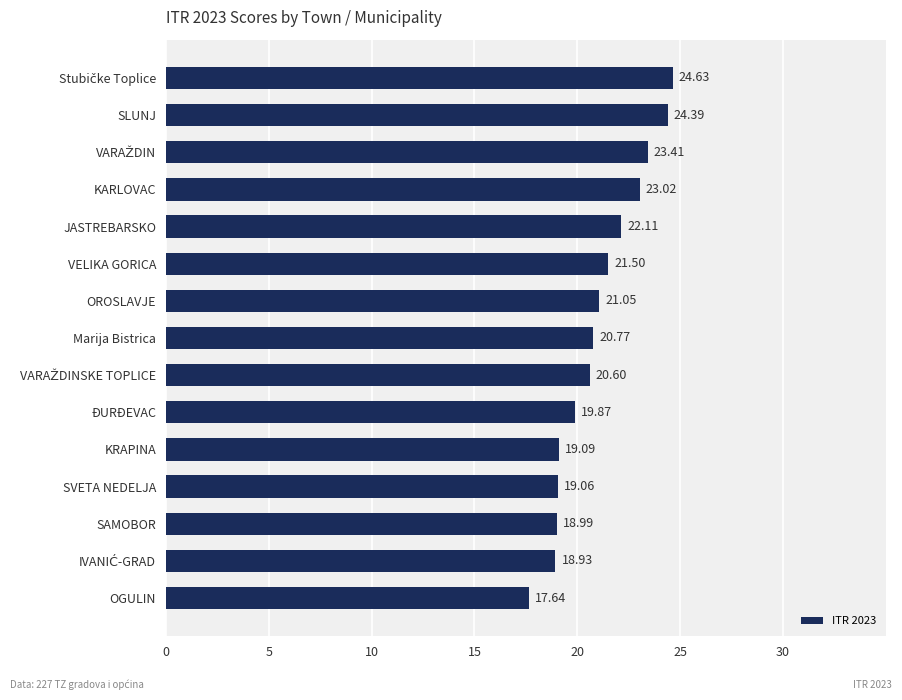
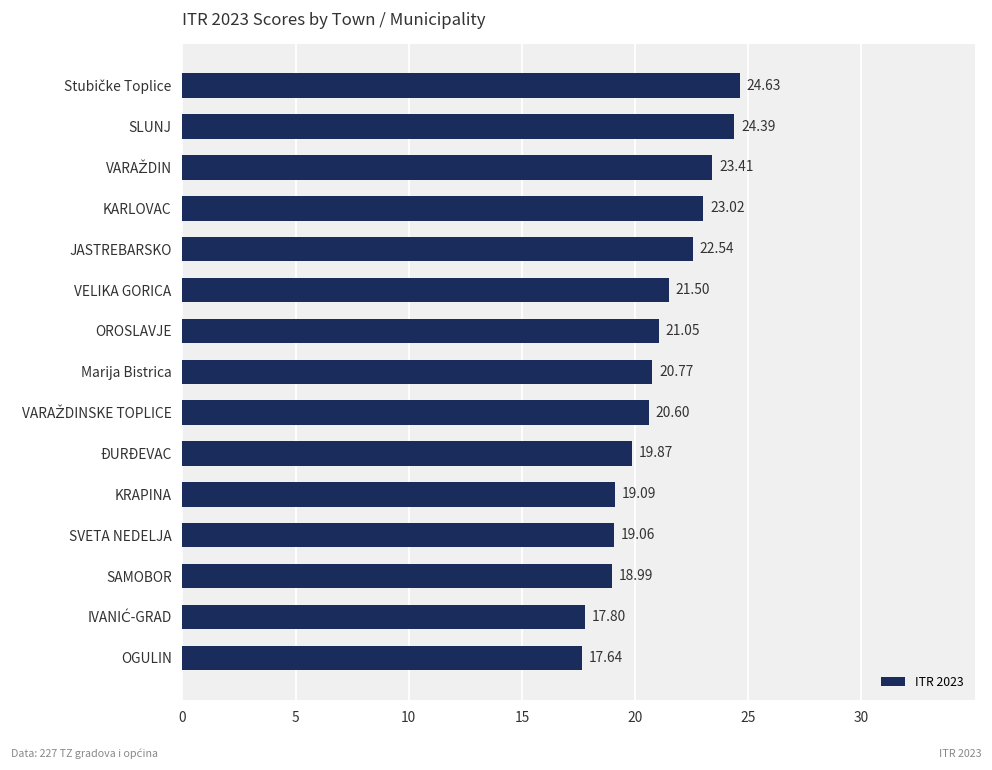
  {
    "Stubičke Toplice": 24.63,
    "SLUNJ": 24.39,
    "VARAŽDIN": 23.41,
    "KARLOVAC": 23.02,
-   "JASTREBARSKO": 22.11,
+   "JASTREBARSKO": 22.54,
    "VELIKA GORICA": 21.50,
    "OROSLAVJE": 21.05,
    "Marija Bistrica": 20.77,
    "VARAŽDINSKE TOPLICE": 20.60,
    "ĐURĐEVAC": 19.87,
    "KRAPINA": 19.09,
    "SVETA NEDELJA": 19.06,
    "SAMOBOR": 18.99,
-   "IVANIĆ-GRAD": 18.93,
+   "IVANIĆ-GRAD": 17.80,
    "OGULIN": 17.64
  }
